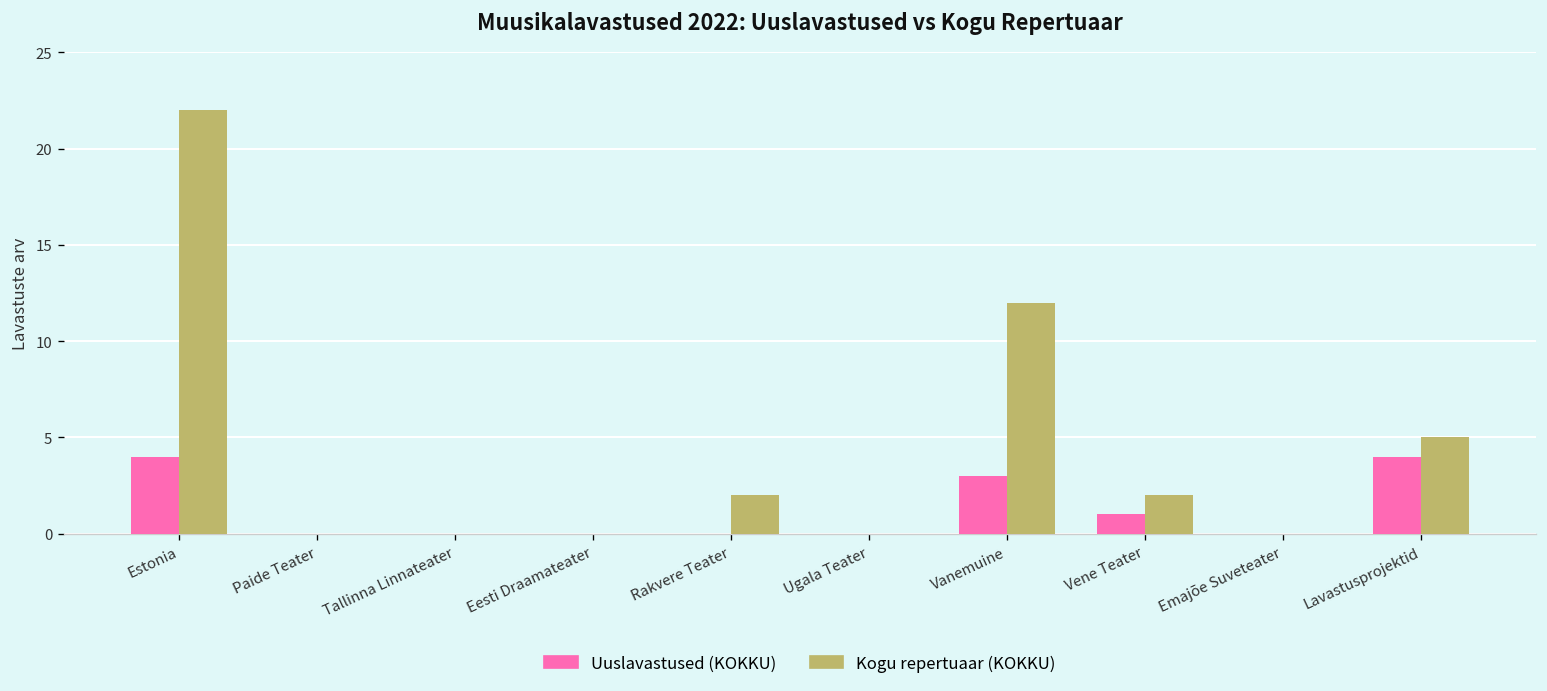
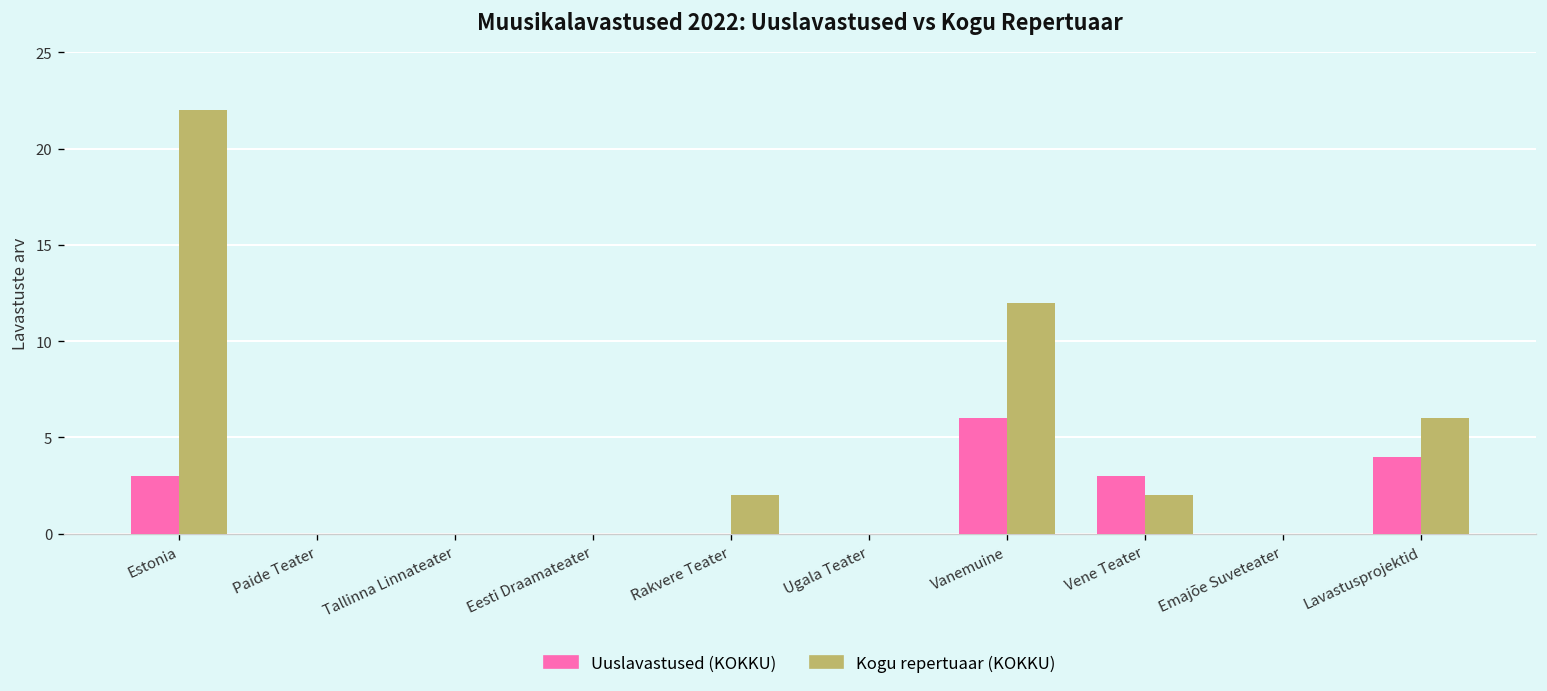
  {
    "Uuslavastused (KOKKU)": {
-     "Estonia": 4,
+     "Estonia": 3,
      "Paide Teater": 0,
      "Tallinna Linnateater": 0,
      "Eesti Draamateater": 0,
      "Rakvere Teater": 0,
      "Ugala Teater": 0,
-     "Vanemuine": 3,
-     "Vene Teater": 1,
+     "Vanemuine": 6,
+     "Vene Teater": 3,
      "Emajõe Suveteater": 0,
      "Lavastusprojektid": 4
    },
    "Kogu repertuaar (KOKKU)": {
      "Estonia": 22,
      "Paide Teater": 0,
      "Tallinna Linnateater": 0,
      "Eesti Draamateater": 0,
      "Rakvere Teater": 2,
      "Ugala Teater": 0,
      "Vanemuine": 12,
      "Vene Teater": 2,
      "Emajõe Suveteater": 0,
-     "Lavastusprojektid": 5
+     "Lavastusprojektid": 6
    }
  }
